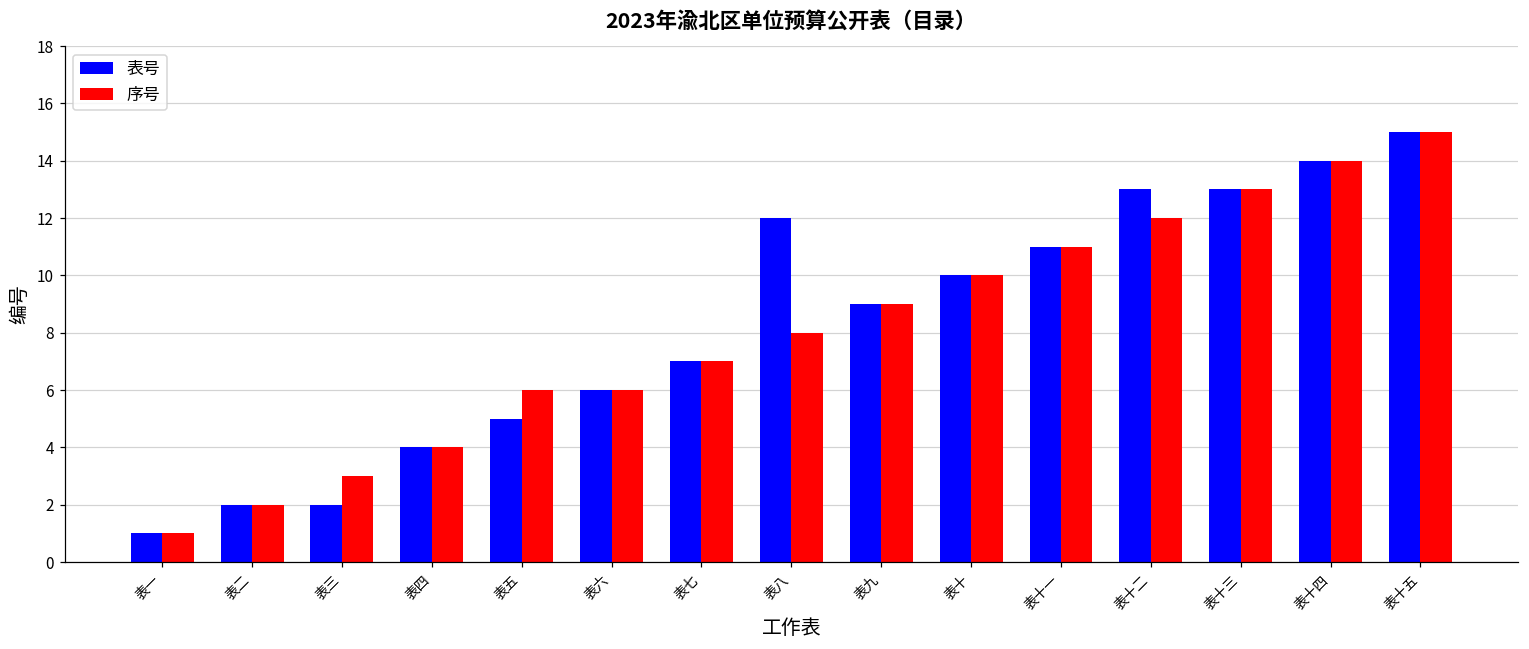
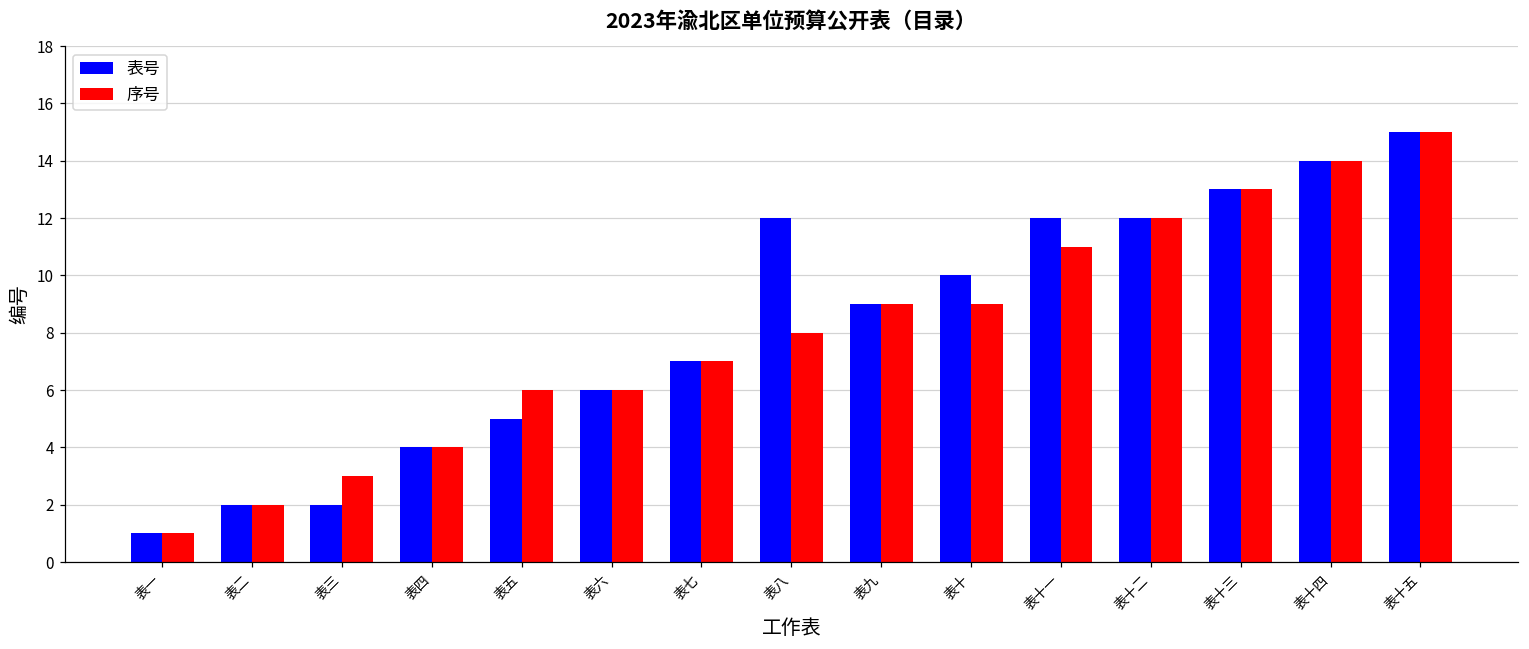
  {
    "表号": {
      "表一": 1,
      "表二": 2,
      "表三": 2,
      "表四": 4,
      "表五": 5,
      "表六": 6,
      "表七": 7,
      "表八": 12,
      "表九": 9,
      "表十": 10,
-     "表十一": 11,
-     "表十二": 13,
+     "表十一": 12,
+     "表十二": 12,
      "表十三": 13,
      "表十四": 14,
      "表十五": 15
    },
    "序号": {
      "表一": 1,
      "表二": 2,
      "表三": 3,
      "表四": 4,
      "表五": 6,
      "表六": 6,
      "表七": 7,
      "表八": 8,
      "表九": 9,
-     "表十": 10,
+     "表十": 9,
      "表十一": 11,
      "表十二": 12,
      "表十三": 13,
      "表十四": 14,
      "表十五": 15
    }
  }
